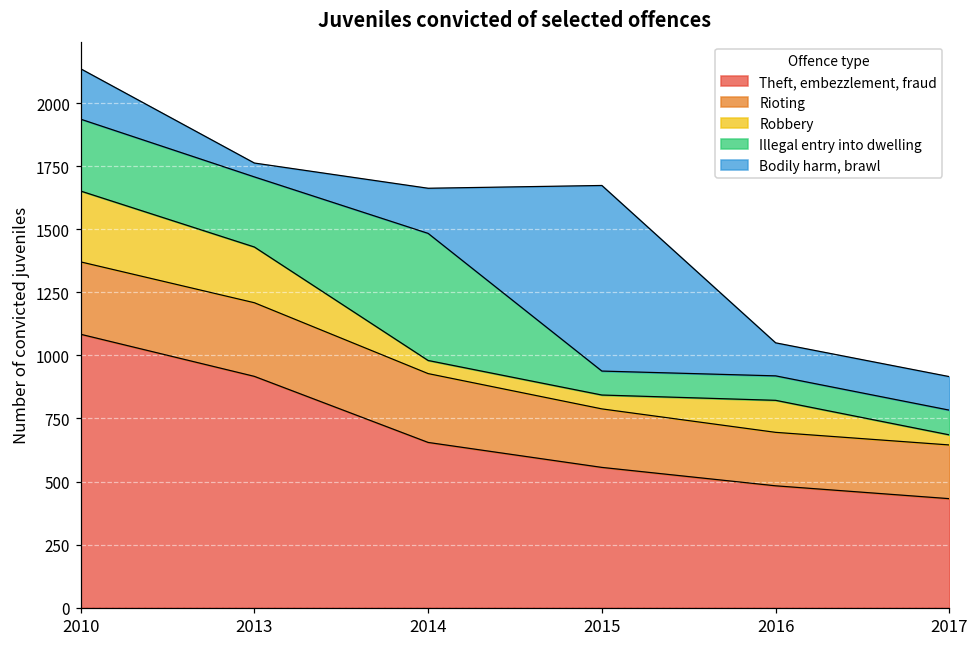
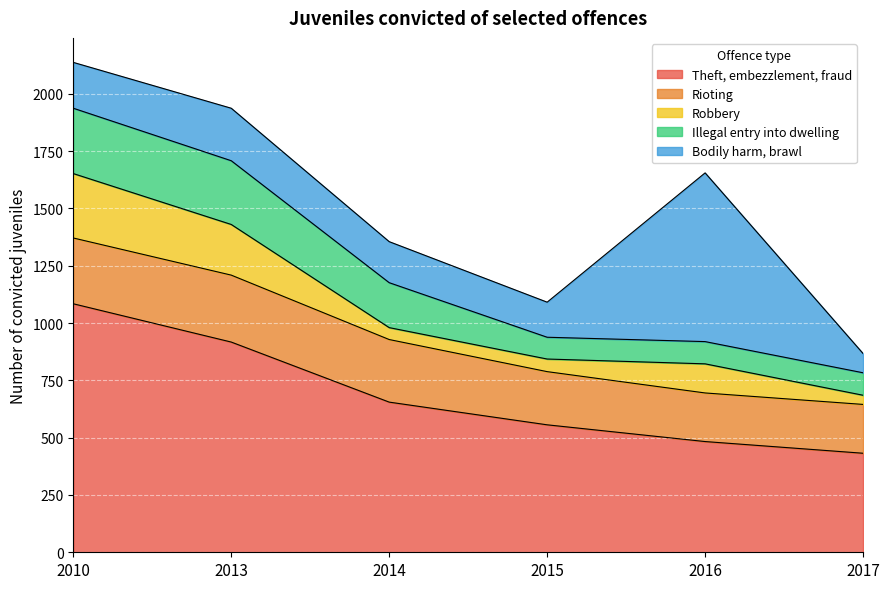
  {
    "Robbery": {
      "2010": 280,
      "2013": 220,
      "2014": 50,
      "2015": 60,
      "2016": 130,
      "2017": 40
    },
    "Illegal entry into dwelling": {
      "2010": 290,
      "2013": 280,
-     "2014": 500,
+     "2014": 200,
      "2015": 100,
      "2016": 100,
      "2017": 100
    },
    "Bodily harm, brawl": {
      "2010": 200,
-     "2013": 60,
+     "2013": 230,
      "2014": 180,
-     "2015": 740,
-     "2016": 130,
-     "2017": 130
+     "2015": 150,
+     "2016": 740,
+     "2017": 80
    }
  }
